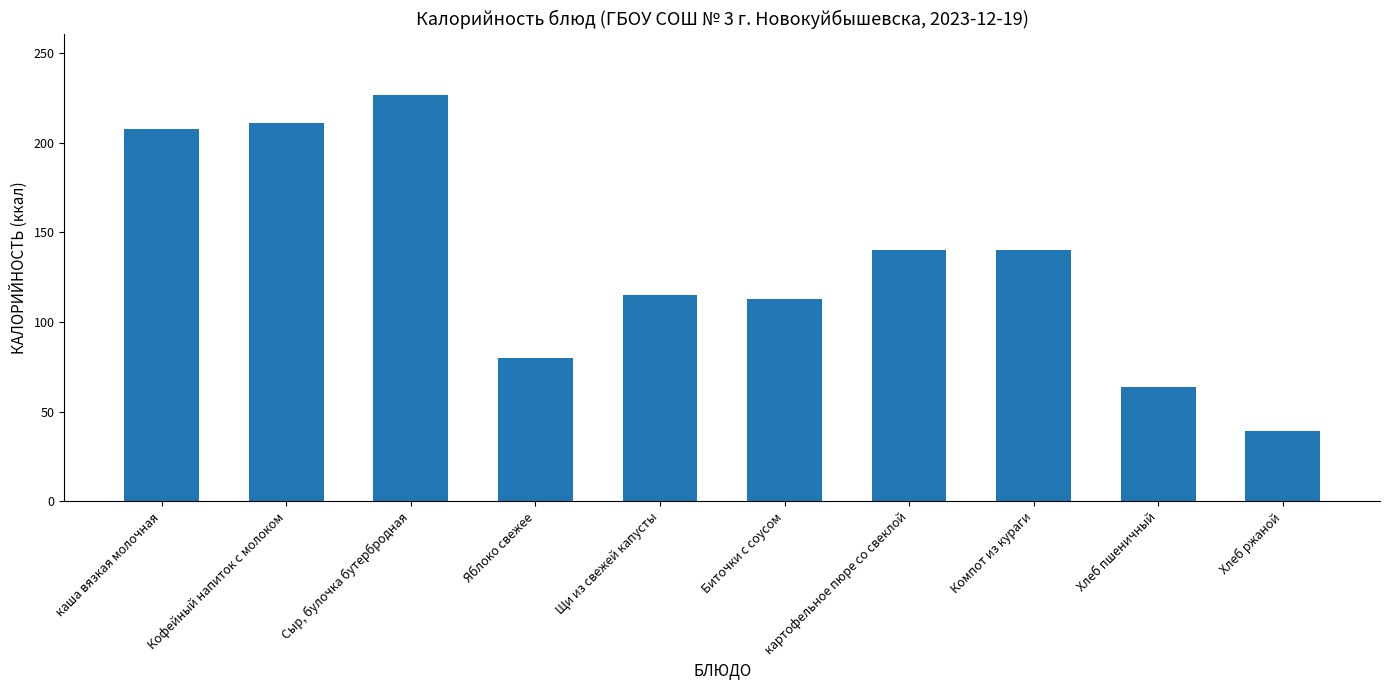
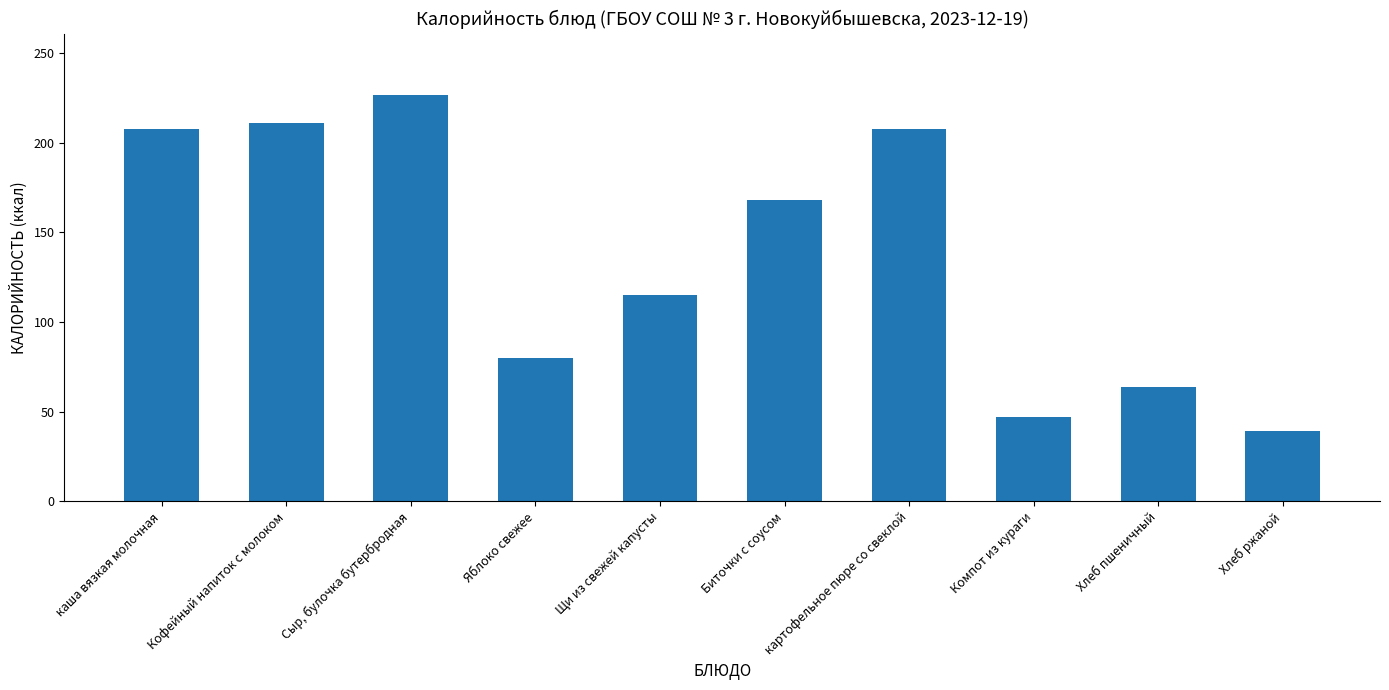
  {
    "каша вязкая молочная": 208,
    "Кофейный напиток с молоком": 211,
    "Сыр, булочка бутербродная": 227,
    "Яблоко свежее": 80,
    "Щи из свежей капусты": 115,
-   "Биточки с соусом": 113,
-   "картофельное пюре со свеклой": 140,
-   "Компот из кураги": 140,
+   "Биточки с соусом": 168,
+   "картофельное пюре со свеклой": 208,
+   "Компот из кураги": 47,
    "Хлеб пшеничный": 64,
    "Хлеб ржаной": 39
  }
